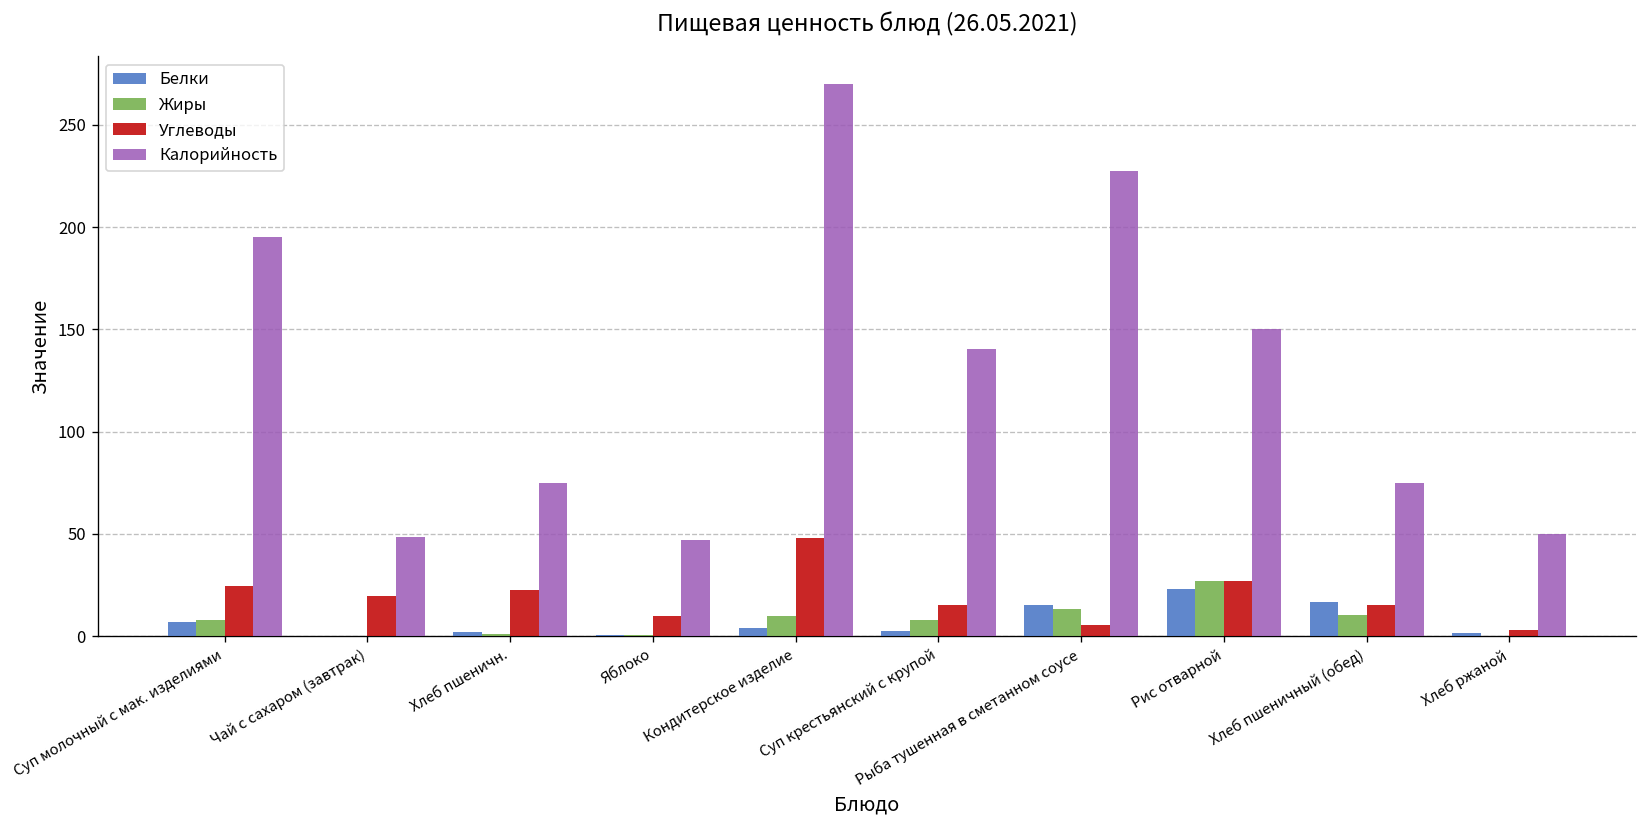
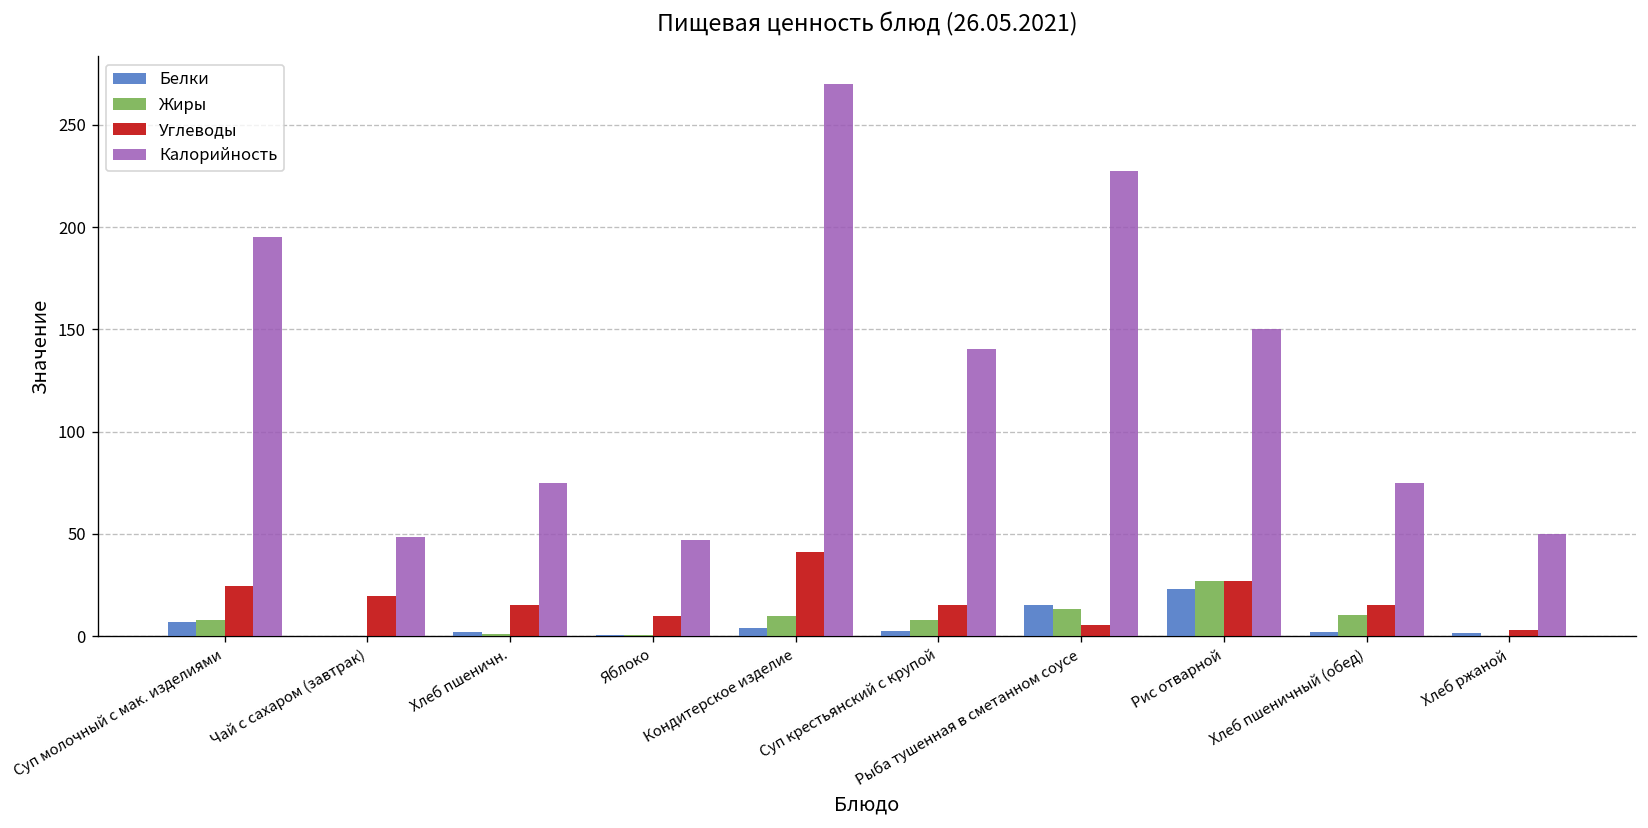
  {
    "Белки": {
      "Суп молочный с мак. изделиями": 7,
      "Хлеб пшеничн.": 2,
      "Кондитерское изделие": 4,
      "Суп крестьянский с крупой": 2,
      "Рыба тушенная в сметанном соусе": 15,
      "Рис отварной": 23,
-     "Хлеб пшеничный (обед)": 17,
+     "Хлеб пшеничный (обед)": 2,
      "Хлеб ржаной": 2
    },
    "Жиры": {
      "Суп молочный с мак. изделиями": 8,
      "Чай с сахаром (завтрак)": 0,
      "Кондитерское изделие": 10,
      "Суп крестьянский с крупой": 8,
      "Рыба тушенная в сметанном соусе": 13,
      "Рис отварной": 27,
      "Хлеб пшеничный (обед)": 10
    },
    "Углеводы": {
      "Суп молочный с мак. изделиями": 25,
      "Чай с сахаром (завтрак)": 20,
-     "Хлеб пшеничн.": 23,
+     "Хлеб пшеничн.": 15,
      "Яблоко": 10,
-     "Кондитерское изделие": 48,
+     "Кондитерское изделие": 41,
      "Суп крестьянский с крупой": 15,
      "Рыба тушенная в сметанном соусе": 6,
      "Рис отварной": 27,
      "Хлеб пшеничный (обед)": 15,
      "Хлеб ржаной": 3
    },
    "Калорийность": {
      "Суп молочный с мак. изделиями": 195,
      "Чай с сахаром (завтрак)": 49,
      "Хлеб пшеничн.": 75,
      "Яблоко": 47,
      "Кондитерское изделие": 270,
      "Суп крестьянский с крупой": 141,
      "Рыба тушенная в сметанном соусе": 227,
      "Рис отварной": 150,
      "Хлеб пшеничный (обед)": 75,
      "Хлеб ржаной": 50
    }
  }
